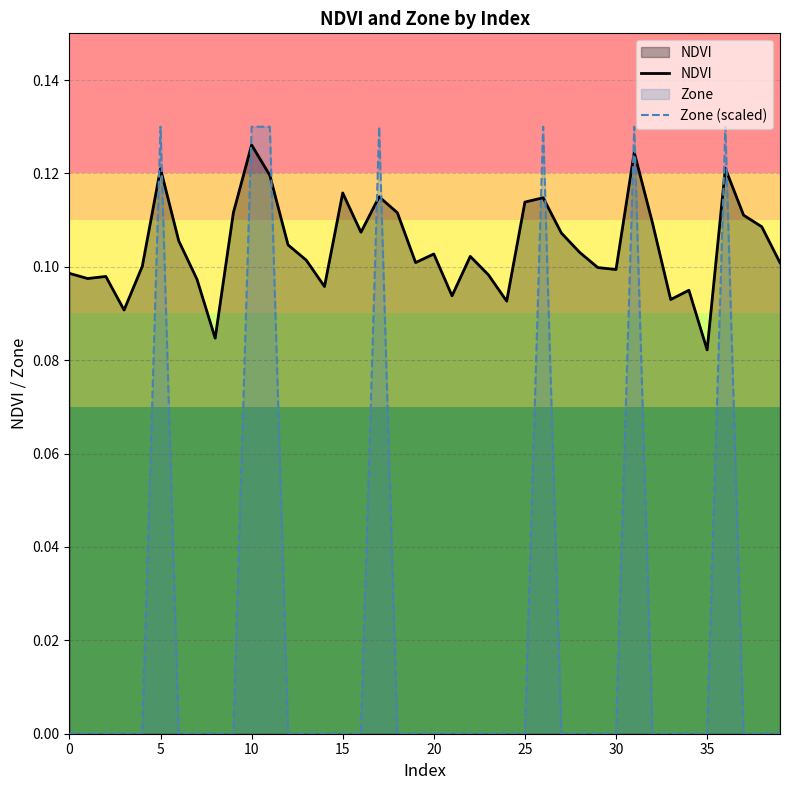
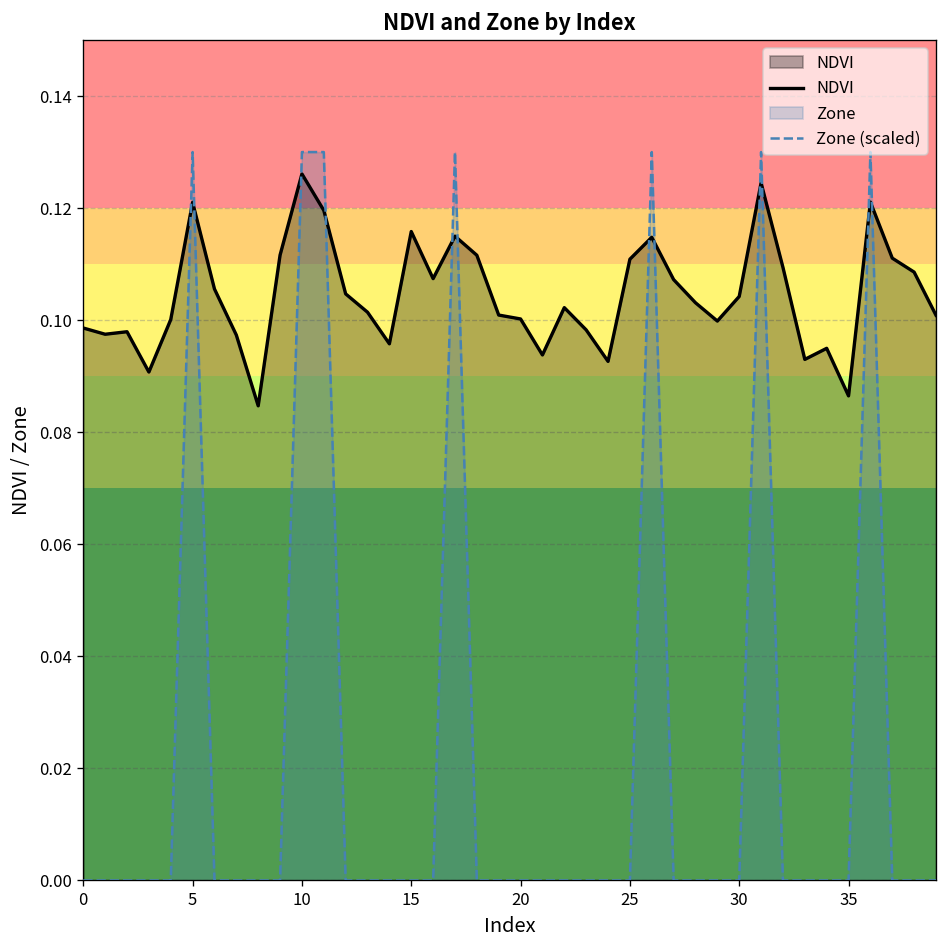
  {
    "NDVI": {
      "0": 0.099,
      "5": 0.121,
      "10": 0.126,
      "15": 0.116,
-     "20": 0.103,
-     "25": 0.114,
-     "30": 0.099,
-     "35": 0.082
+     "20": 0.100,
+     "25": 0.111,
+     "30": 0.104,
+     "35": 0.086
    },
    "Zone": {
      "0": 0.000,
      "5": 0.130,
      "10": 0.130,
      "15": 0.000,
      "20": 0.000,
      "25": 0.000,
      "30": 0.000,
      "35": 0.000
    }
  }
